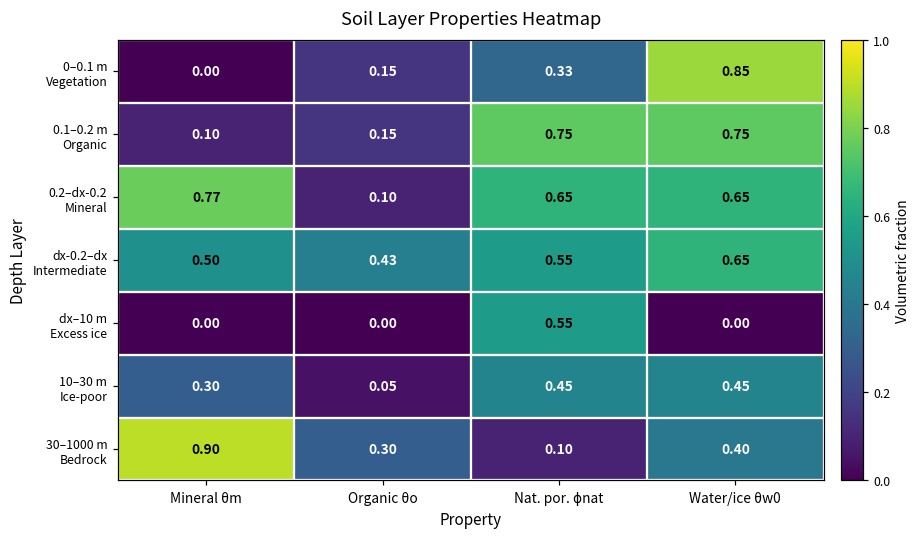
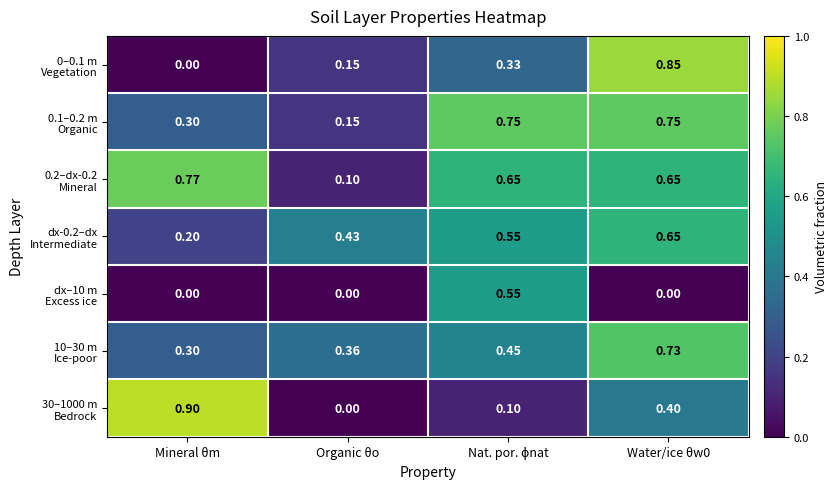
  {
    "0–0.1 m Vegetation": {
      "Mineral θm": 0.00,
      "Organic θo": 0.15,
      "Nat. por. ϕnat": 0.33,
      "Water/ice θw0": 0.85
    },
    "0.1–0.2 m Organic": {
-     "Mineral θm": 0.10,
+     "Mineral θm": 0.30,
      "Organic θo": 0.15,
      "Nat. por. ϕnat": 0.75,
      "Water/ice θw0": 0.75
    },
    "0.2–dx-0.2 Mineral": {
      "Mineral θm": 0.77,
      "Organic θo": 0.10,
      "Nat. por. ϕnat": 0.65,
      "Water/ice θw0": 0.65
    },
    "dx-0.2–dx Intermediate": {
-     "Mineral θm": 0.50,
+     "Mineral θm": 0.20,
      "Organic θo": 0.43,
      "Nat. por. ϕnat": 0.55,
      "Water/ice θw0": 0.65
    },
    "dx–10 m Excess ice": {
      "Mineral θm": 0.00,
      "Organic θo": 0.00,
      "Nat. por. ϕnat": 0.55,
      "Water/ice θw0": 0.00
    },
    "10–30 m Ice-poor": {
      "Mineral θm": 0.30,
-     "Organic θo": 0.05,
+     "Organic θo": 0.36,
      "Nat. por. ϕnat": 0.45,
-     "Water/ice θw0": 0.45
+     "Water/ice θw0": 0.73
    },
    "30–1000 m Bedrock": {
      "Mineral θm": 0.90,
-     "Organic θo": 0.30,
+     "Organic θo": 0.00,
      "Nat. por. ϕnat": 0.10,
      "Water/ice θw0": 0.40
    }
  }
